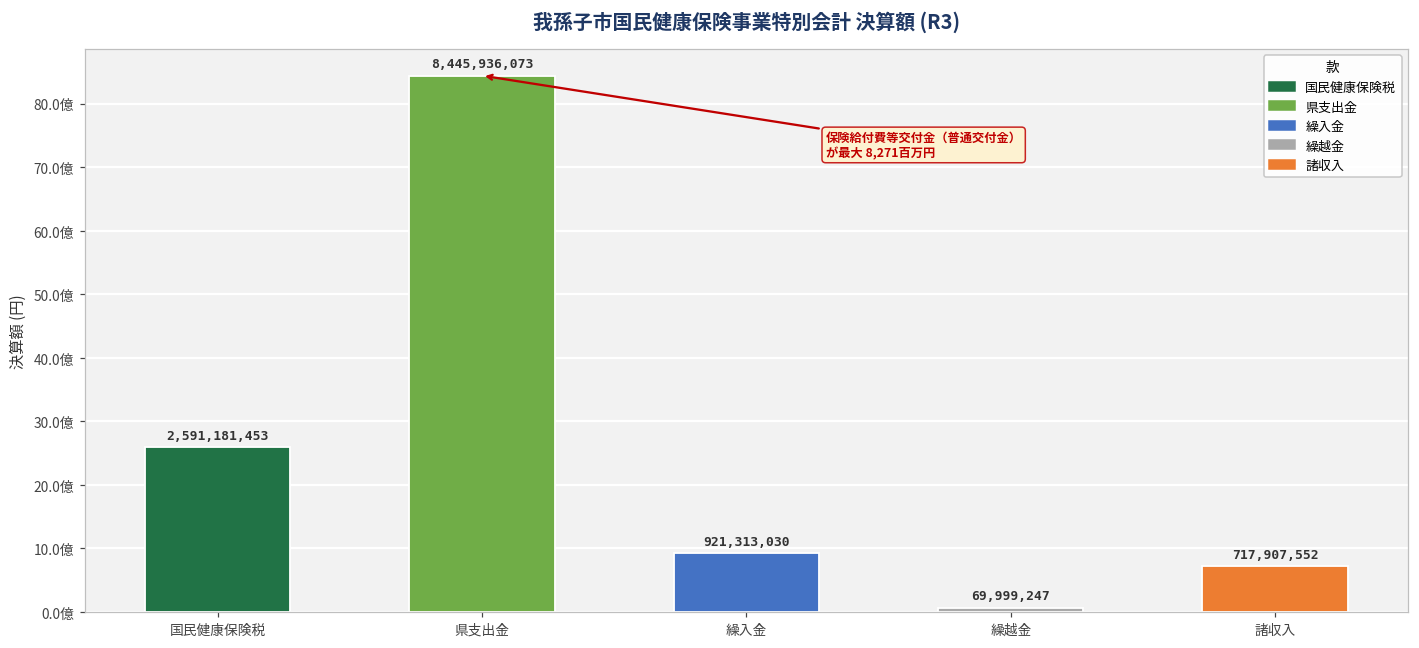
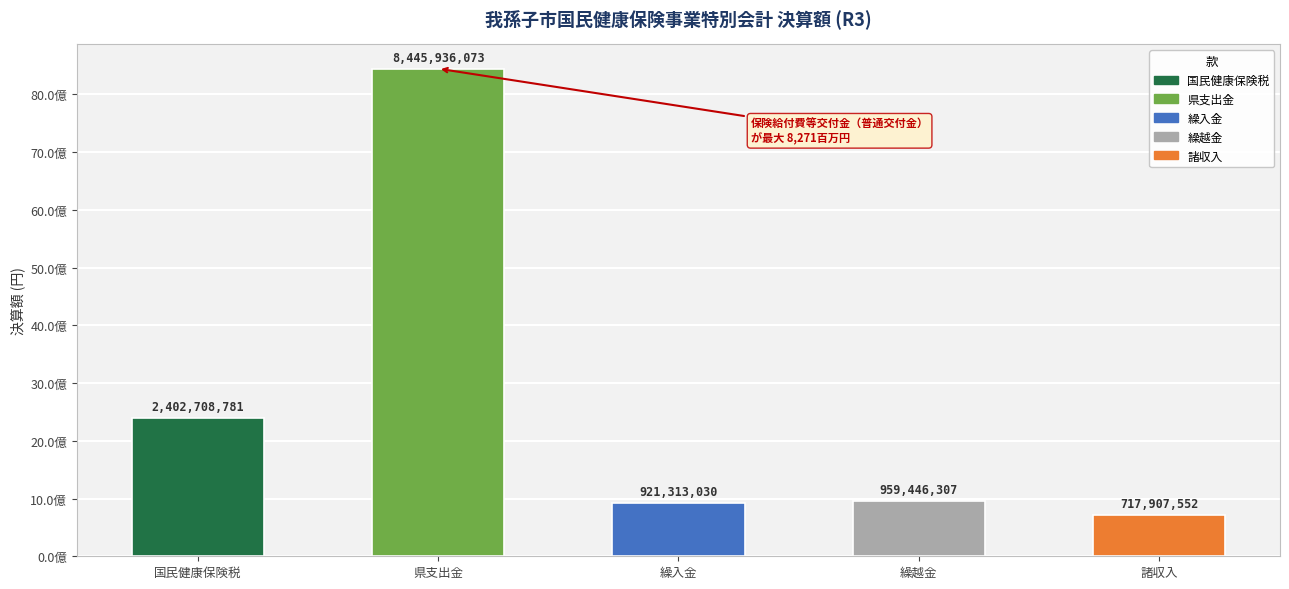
  {
-   "国民健康保険税": "2,591,181,453",
+   "国民健康保険税": "2,402,708,781",
    "県支出金": "8,445,936,073",
    "繰入金": "921,313,030",
-   "繰越金": "69,999,247",
+   "繰越金": "959,446,307",
    "諸収入": "717,907,552"
  }
